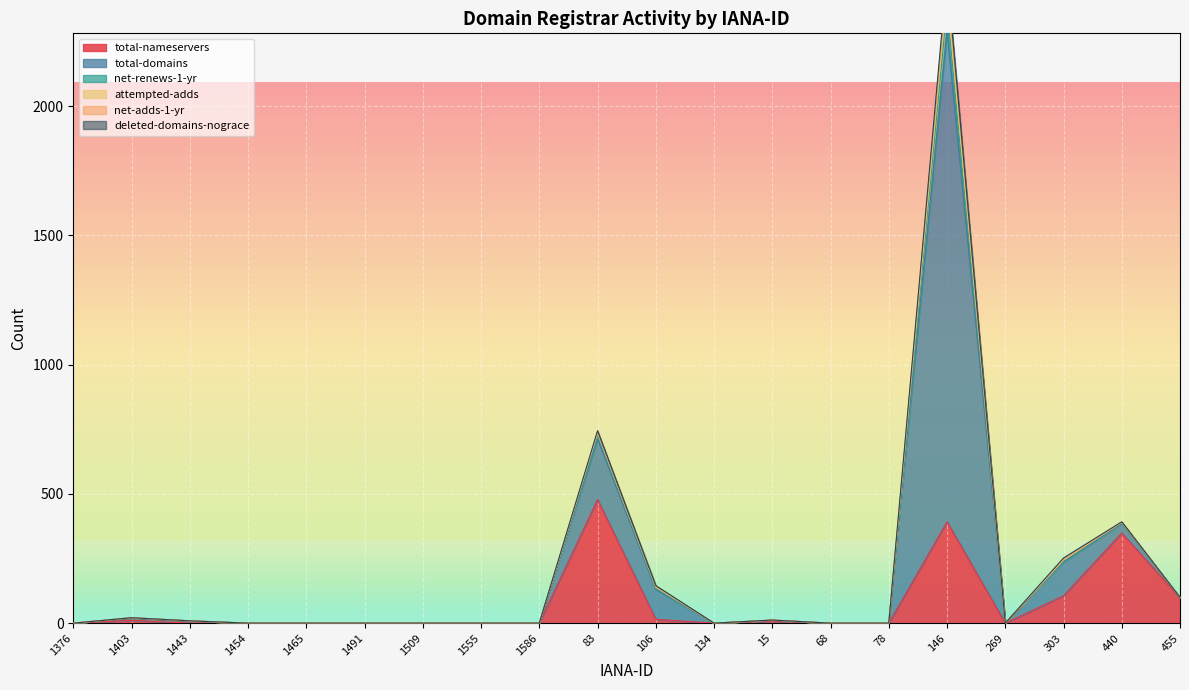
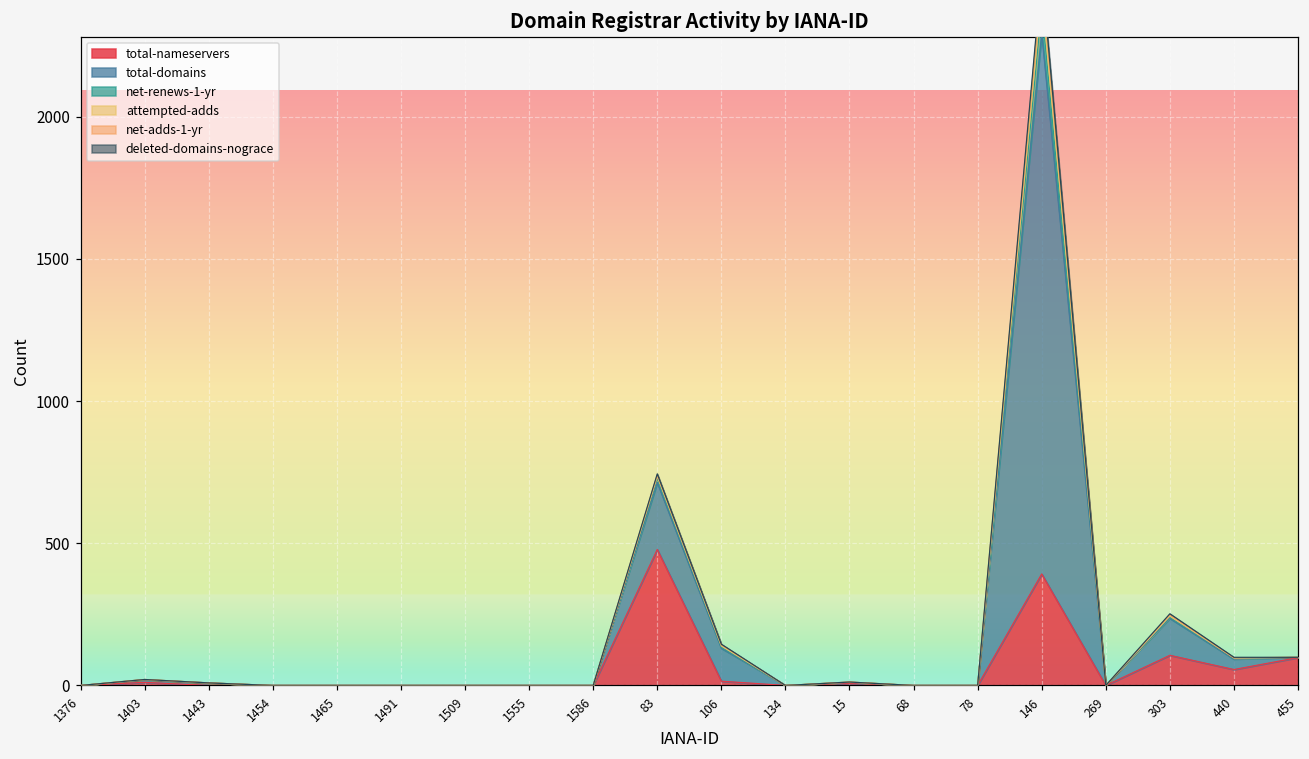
  {
    "total-nameservers": {
      "83": 480,
      "106": 20,
      "146": 390,
      "303": 110,
-     "440": 350
+     "440": 60
    }
  }
